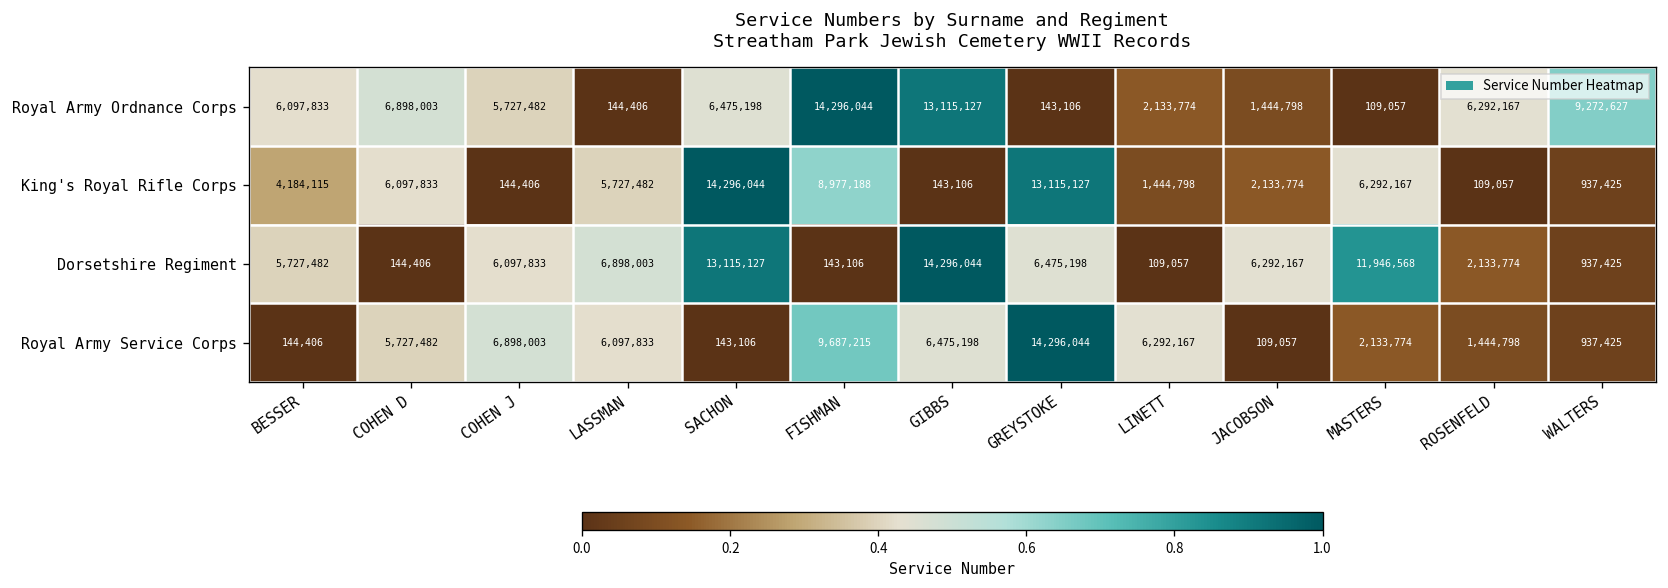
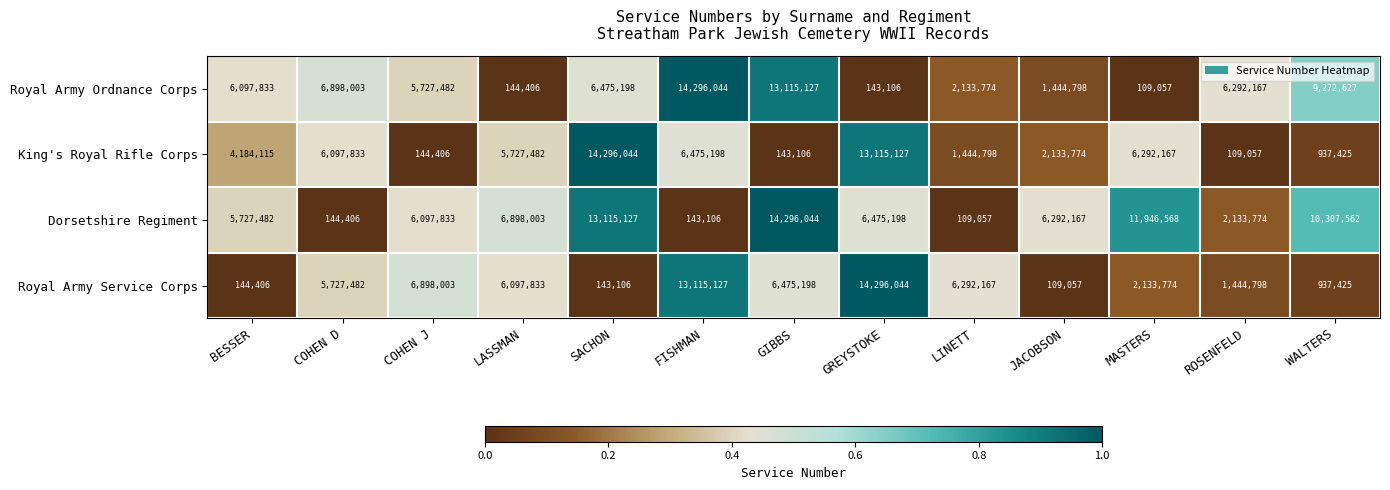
  {
    "Royal Army Ordnance Corps": {
      "BESSER": "6,097,833",
      "COHEN D": "6,898,003",
      "COHEN J": "5,727,482",
      "LASSMAN": "144,406",
      "SACHON": "6,475,198",
      "FISHMAN": "14,296,044",
      "GIBBS": "13,115,127",
      "GREYSTOKE": "143,106",
      "LINETT": "2,133,774",
      "JACOBSON": "1,444,798",
      "MASTERS": "109,057",
      "ROSENFELD": "6,292,167",
      "WALTERS": "9,272,627"
    },
    "King's Royal Rifle Corps": {
      "BESSER": "4,184,115",
      "COHEN D": "6,097,833",
      "COHEN J": "144,406",
      "LASSMAN": "5,727,482",
      "SACHON": "14,296,044",
-     "FISHMAN": "8,977,188",
+     "FISHMAN": "6,475,198",
      "GIBBS": "143,106",
      "GREYSTOKE": "13,115,127",
      "LINETT": "1,444,798",
      "JACOBSON": "2,133,774",
      "MASTERS": "6,292,167",
      "ROSENFELD": "109,057",
      "WALTERS": "937,425"
    },
    "Dorsetshire Regiment": {
      "BESSER": "5,727,482",
      "COHEN D": "144,406",
      "COHEN J": "6,097,833",
      "LASSMAN": "6,898,003",
      "SACHON": "13,115,127",
      "FISHMAN": "143,106",
      "GIBBS": "14,296,044",
      "GREYSTOKE": "6,475,198",
      "LINETT": "109,057",
      "JACOBSON": "6,292,167",
      "MASTERS": "11,946,568",
      "ROSENFELD": "2,133,774",
-     "WALTERS": "937,425"
+     "WALTERS": "10,307,562"
    },
    "Royal Army Service Corps": {
      "BESSER": "144,406",
      "COHEN D": "5,727,482",
      "COHEN J": "6,898,003",
      "LASSMAN": "6,097,833",
      "SACHON": "143,106",
-     "FISHMAN": "9,687,215",
+     "FISHMAN": "13,115,127",
      "GIBBS": "6,475,198",
      "GREYSTOKE": "14,296,044",
      "LINETT": "6,292,167",
      "JACOBSON": "109,057",
      "MASTERS": "2,133,774",
      "ROSENFELD": "1,444,798",
      "WALTERS": "937,425"
    }
  }
